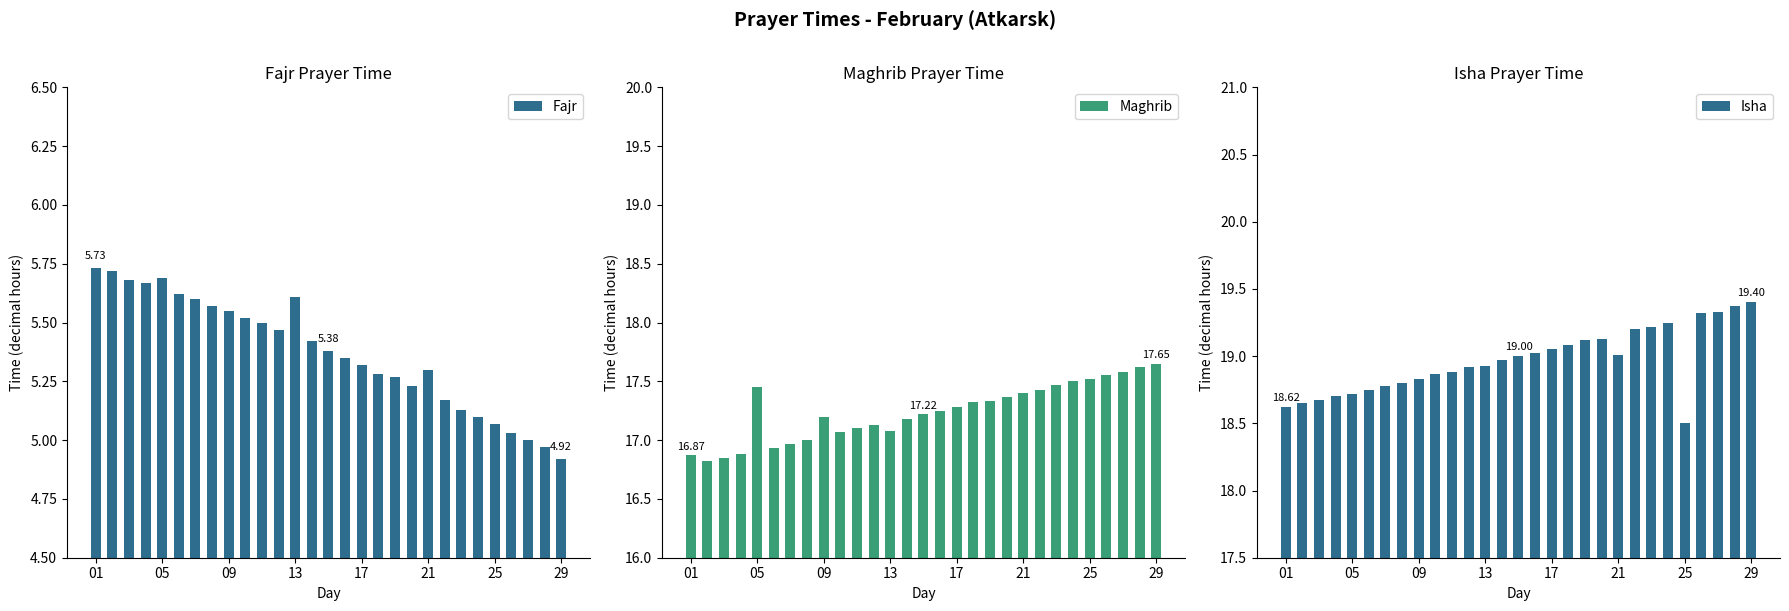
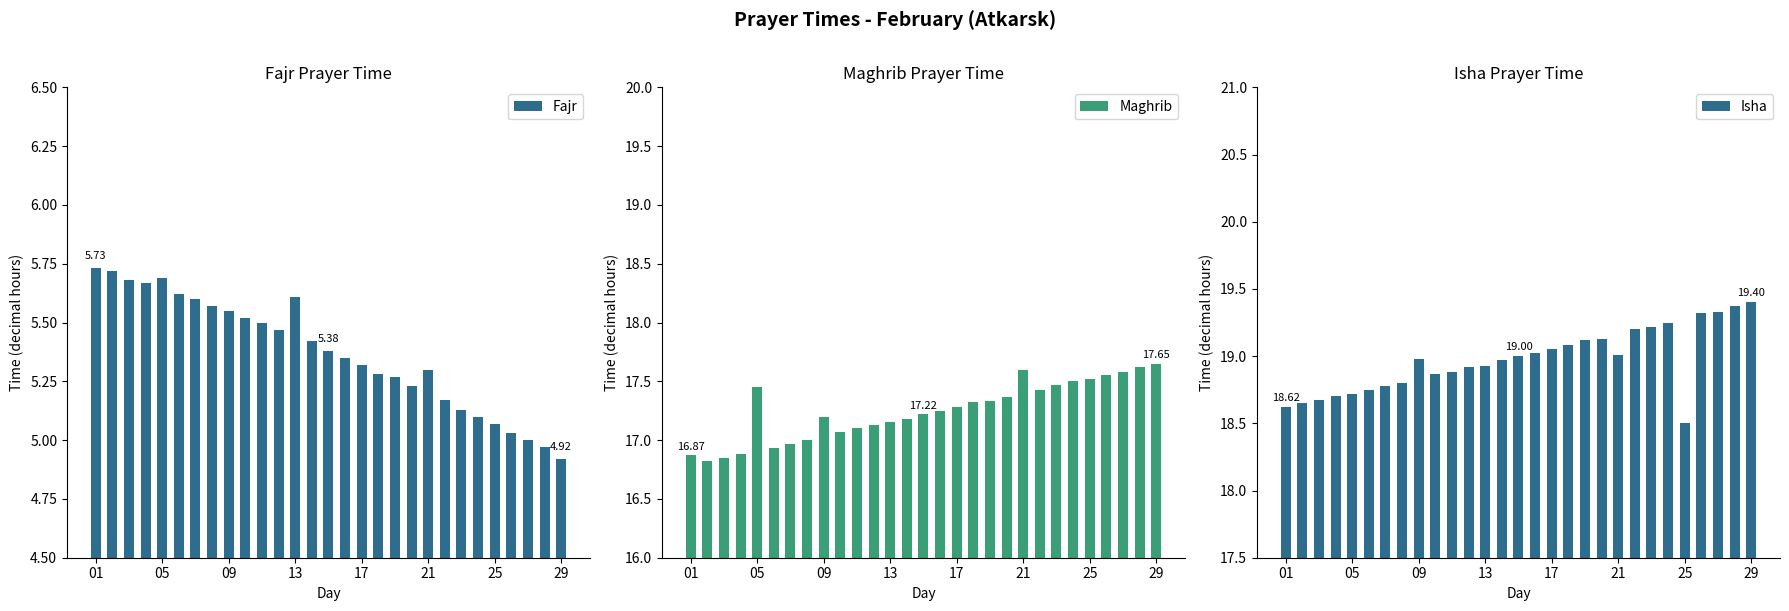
  {
    "Fajr Prayer Time": {
      "01": 5.73,
      "29": 4.92
    },
    "Maghrib Prayer Time": {
      "05": 17.45,
      "09": 17.20,
-     "13": 17.08,
+     "13": 17.15,
      "17": 17.28,
-     "21": 17.4,
+     "21": 17.6,
      "25": 17.52
    },
    "Isha Prayer Time": {
      "05": 18.72,
-     "09": 18.83,
+     "09": 18.98,
      "13": 18.93,
      "17": 19.05,
      "21": 19.01,
      "25": 18.50
    }
  }
